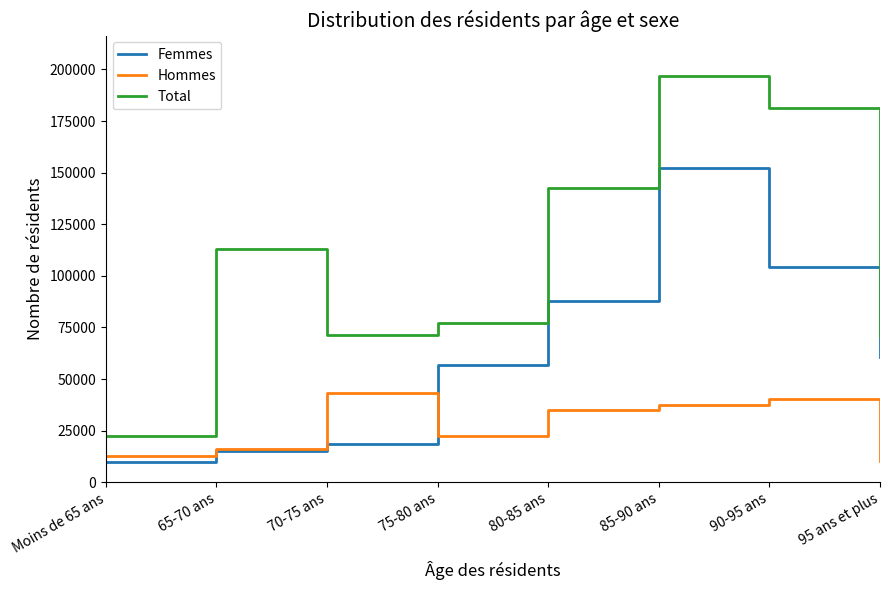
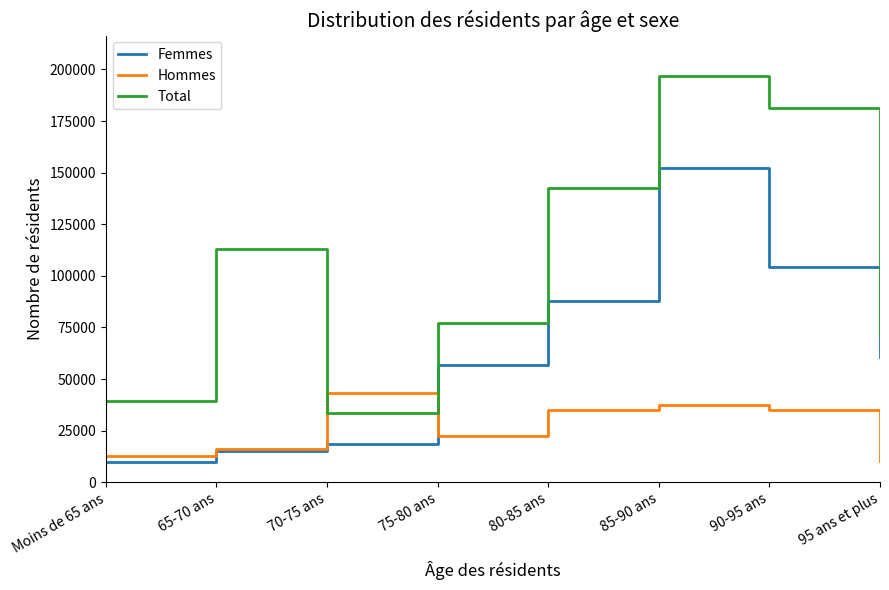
  {
    "Femmes": {
      "Moins de 65 ans": 10000,
      "70-75 ans": 18000,
      "75-80 ans": 57000,
      "80-85 ans": 88000,
      "85-90 ans": 152000,
      "90-95 ans": 104000,
      "95 ans et plus": 61000
    },
    "Hommes": {
      "Moins de 65 ans": 13000,
      "70-75 ans": 43000,
      "75-80 ans": 23000,
      "80-85 ans": 35000,
      "85-90 ans": 38000,
-     "90-95 ans": 40000,
+     "90-95 ans": 35000,
      "95 ans et plus": 10000
    },
    "Total": {
-     "Moins de 65 ans": 22000,
+     "Moins de 65 ans": 40000,
      "65-70 ans": 113000,
-     "70-75 ans": 71000,
+     "70-75 ans": 34000,
      "75-80 ans": 77000,
      "80-85 ans": 143000,
      "85-90 ans": 197000,
      "90-95 ans": 181000,
      "95 ans et plus": 71000
    }
  }
